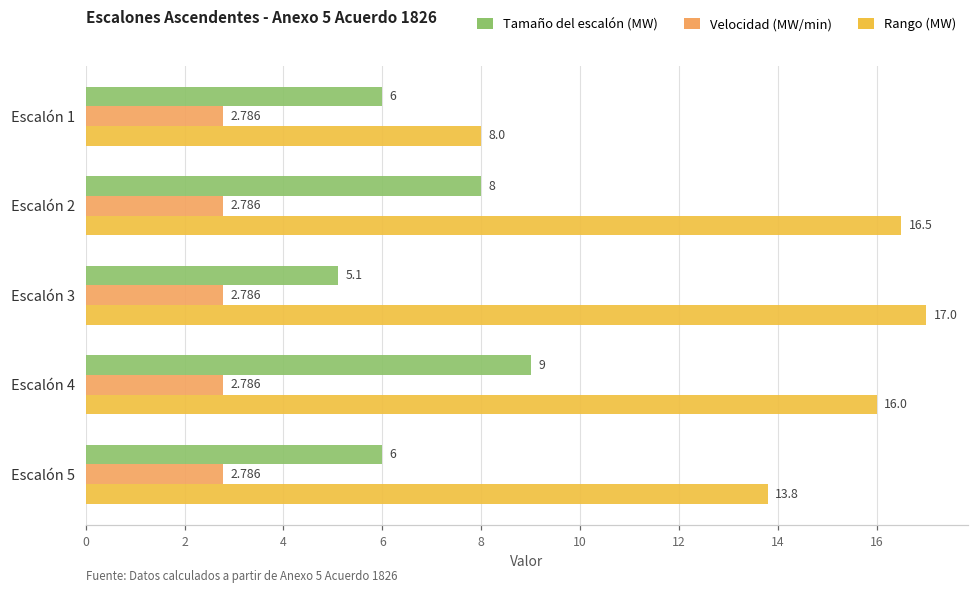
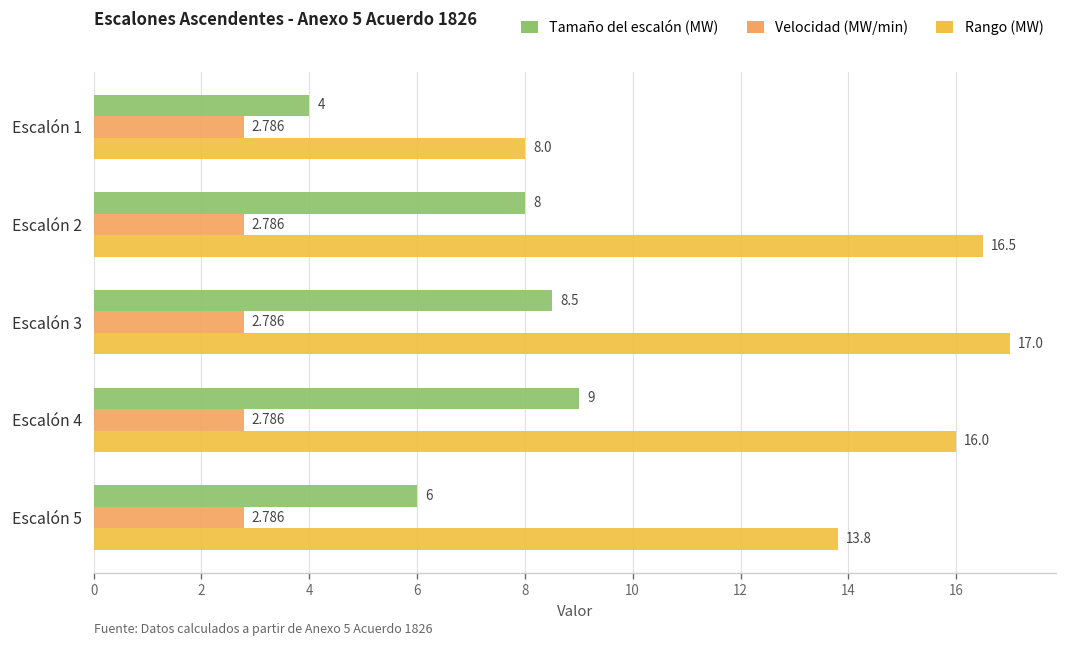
  {
    "Tamaño del escalón (MW)": {
-     "Escalón 1": 6,
+     "Escalón 1": 4,
      "Escalón 2": 8,
-     "Escalón 3": 5.1,
+     "Escalón 3": 8.5,
      "Escalón 4": 9,
      "Escalón 5": 6
    }
  }
